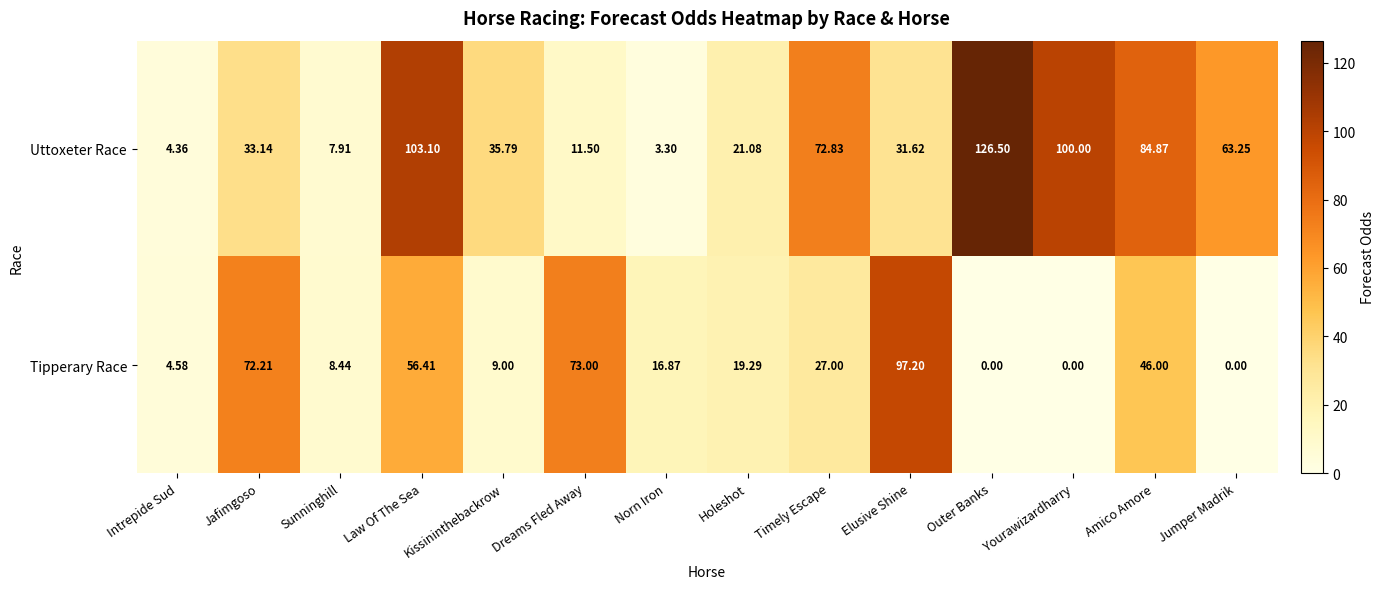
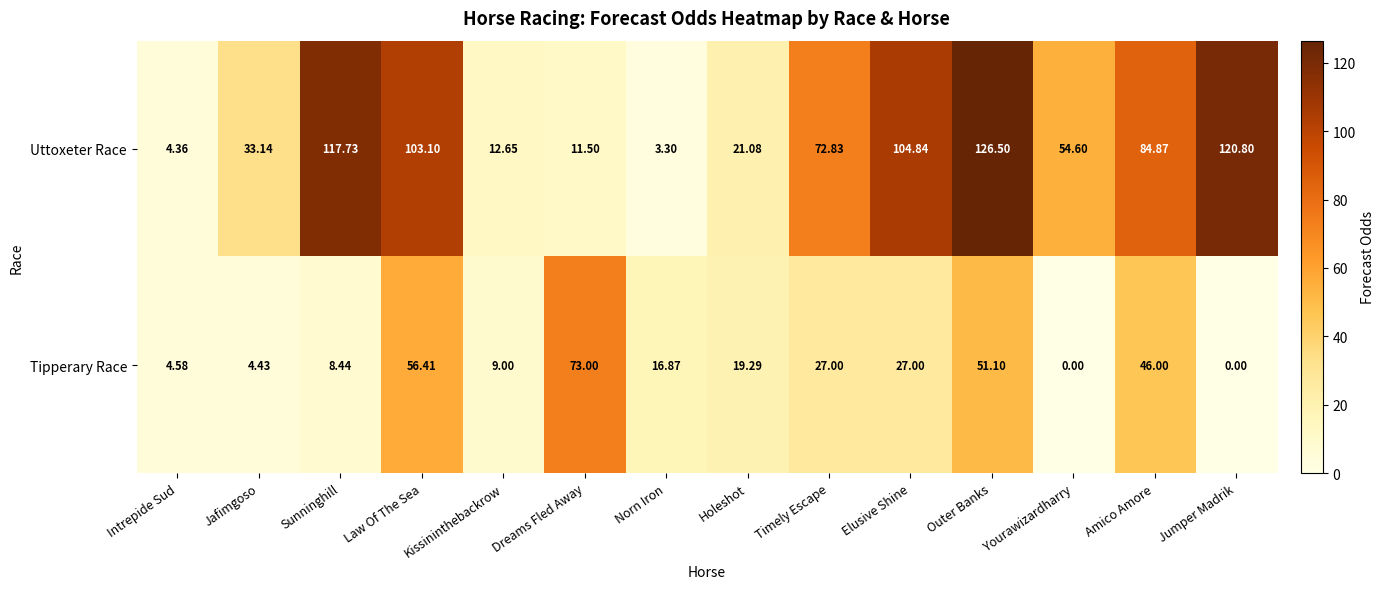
  {
    "Uttoxeter Race": {
      "Intrepide Sud": 4.36,
      "Jafimgoso": 33.14,
-     "Sunninghill": 7.91,
+     "Sunninghill": 117.73,
      "Law Of The Sea": 103.10,
-     "Kissininthebackrow": 35.79,
+     "Kissininthebackrow": 12.65,
      "Dreams Fled Away": 11.50,
      "Norn Iron": 3.30,
      "Holeshot": 21.08,
      "Timely Escape": 72.83,
-     "Elusive Shine": 31.62,
+     "Elusive Shine": 104.84,
      "Outer Banks": 126.50,
-     "Yourawizardharry": 100.00,
+     "Yourawizardharry": 54.60,
      "Amico Amore": 84.87,
-     "Jumper Madrik": 63.25
+     "Jumper Madrik": 120.80
    },
    "Tipperary Race": {
      "Intrepide Sud": 4.58,
-     "Jafimgoso": 72.21,
+     "Jafimgoso": 4.43,
      "Sunninghill": 8.44,
      "Law Of The Sea": 56.41,
      "Kissininthebackrow": 9.00,
      "Dreams Fled Away": 73.00,
      "Norn Iron": 16.87,
      "Holeshot": 19.29,
      "Timely Escape": 27.00,
-     "Elusive Shine": 97.20,
-     "Outer Banks": 0.00,
+     "Elusive Shine": 27.00,
+     "Outer Banks": 51.10,
      "Yourawizardharry": 0.00,
      "Amico Amore": 46.00,
      "Jumper Madrik": 0.00
    }
  }
